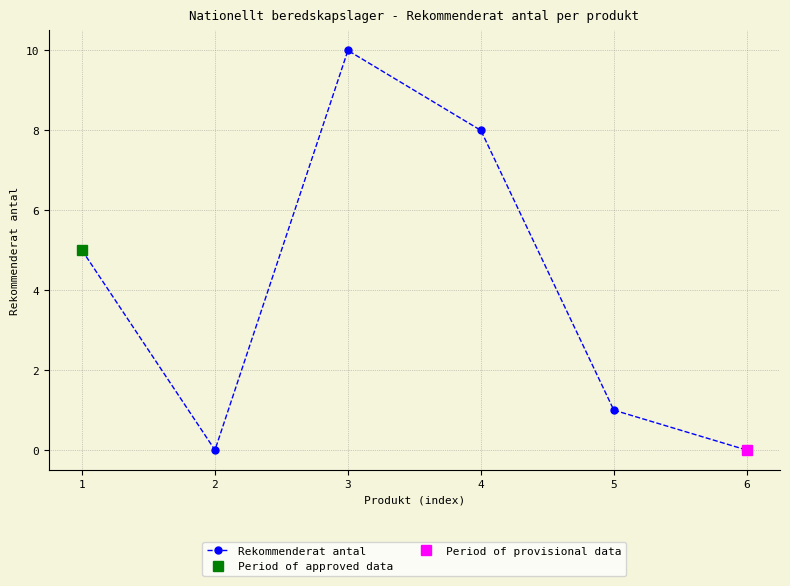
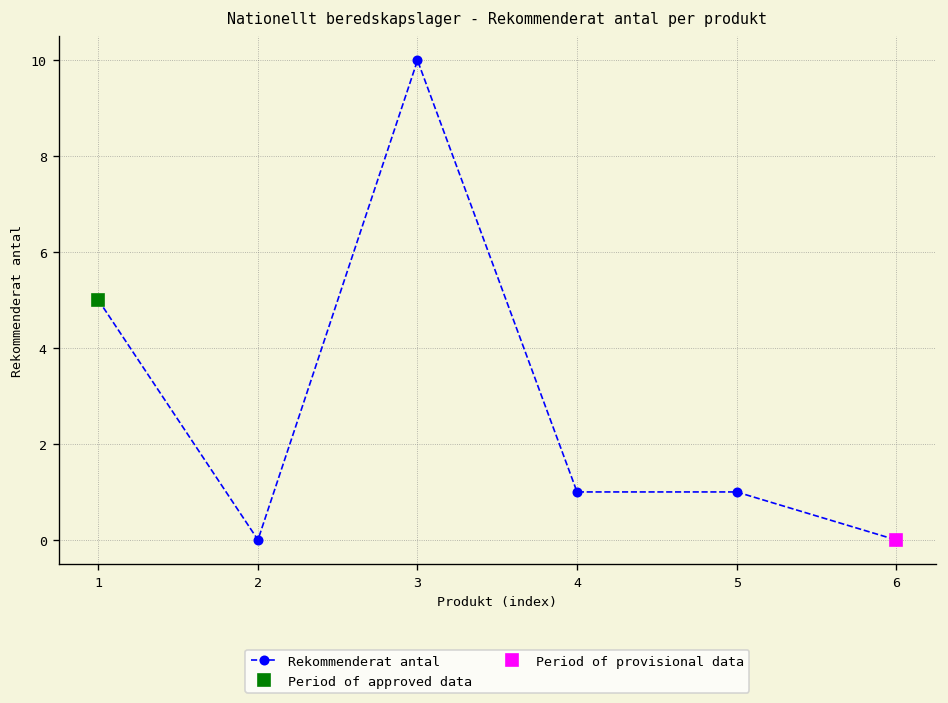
  {
    "Rekommenderat antal": {
      "2": 0,
      "3": 10,
-     "4": 8,
+     "4": 1,
      "5": 1
    }
  }
